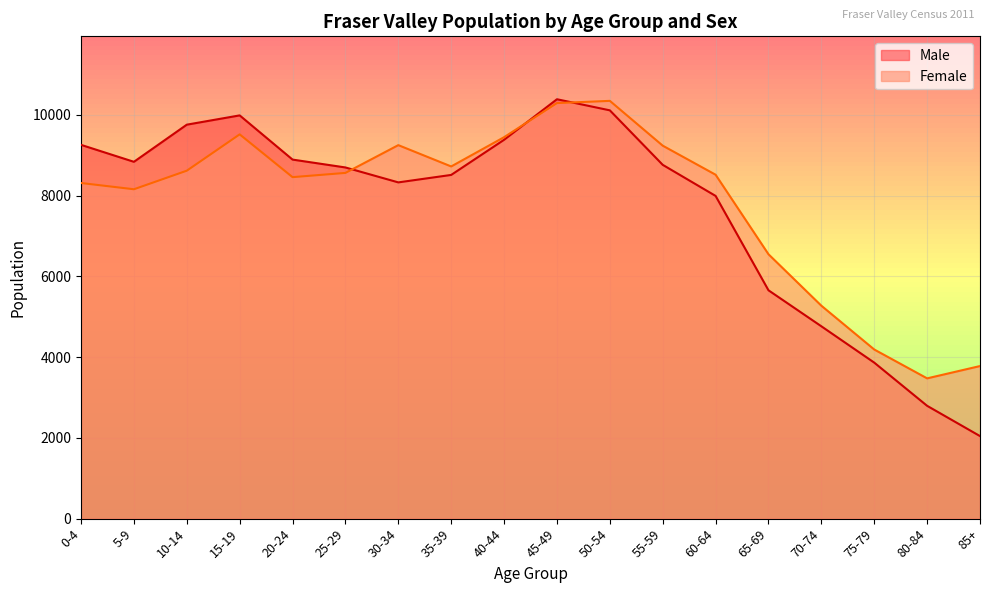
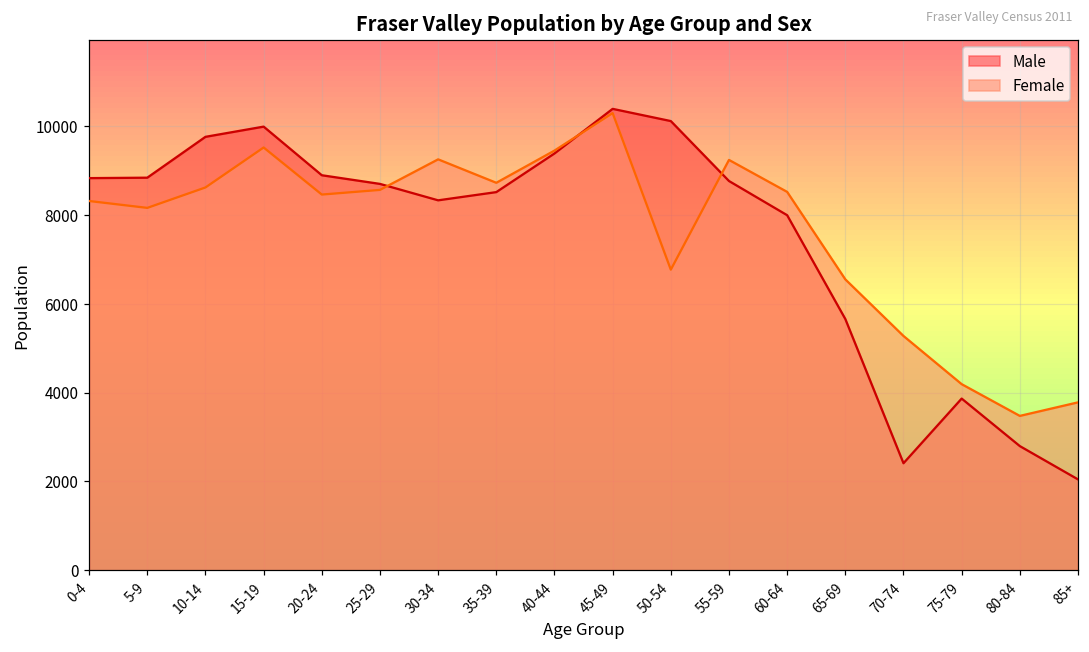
  {
    "Male": {
-     "0-4": 9300,
+     "0-4": 8800,
      "5-9": 8800,
      "10-14": 9800,
      "15-19": 10000,
      "20-24": 8900,
      "25-29": 8700,
      "30-34": 8300,
      "35-39": 8500,
      "40-44": 9400,
      "45-49": 10400,
      "50-54": 10100,
      "55-59": 8800,
      "60-64": 8000,
      "65-69": 5700,
-     "70-74": 4800,
+     "70-74": 2400,
      "75-79": 3900,
      "80-84": 2800,
      "85+": 2000
    },
    "Female": {
      "0-4": 8300,
      "5-9": 8200,
      "10-14": 8600,
      "15-19": 9500,
      "20-24": 8500,
      "25-29": 8600,
      "30-34": 9300,
      "35-39": 8700,
      "40-44": 9500,
      "45-49": 10300,
-     "50-54": 10400,
+     "50-54": 6800,
      "55-59": 9200,
      "60-64": 8500,
      "65-69": 6600,
      "70-74": 5300,
      "75-79": 4200,
      "80-84": 3500,
      "85+": 3800
    }
  }
